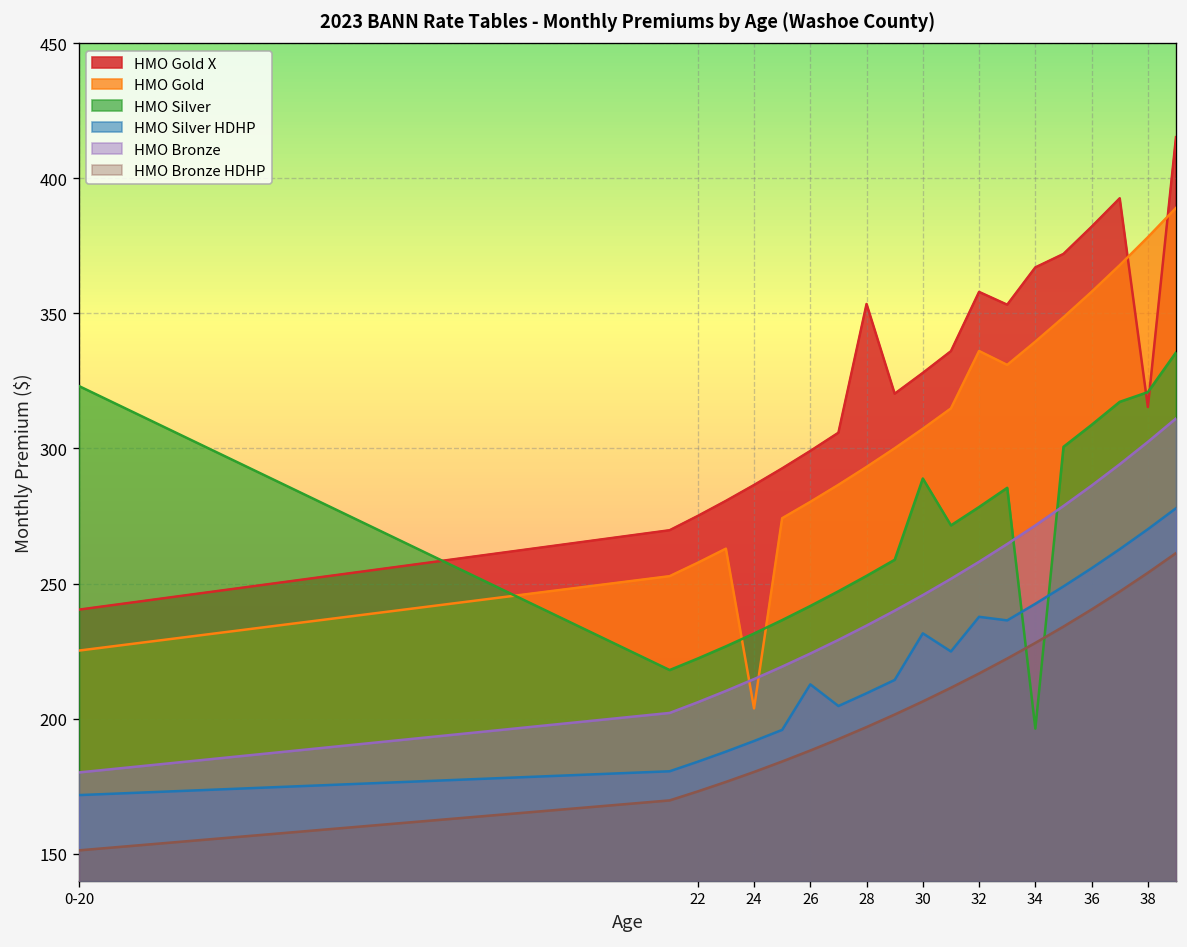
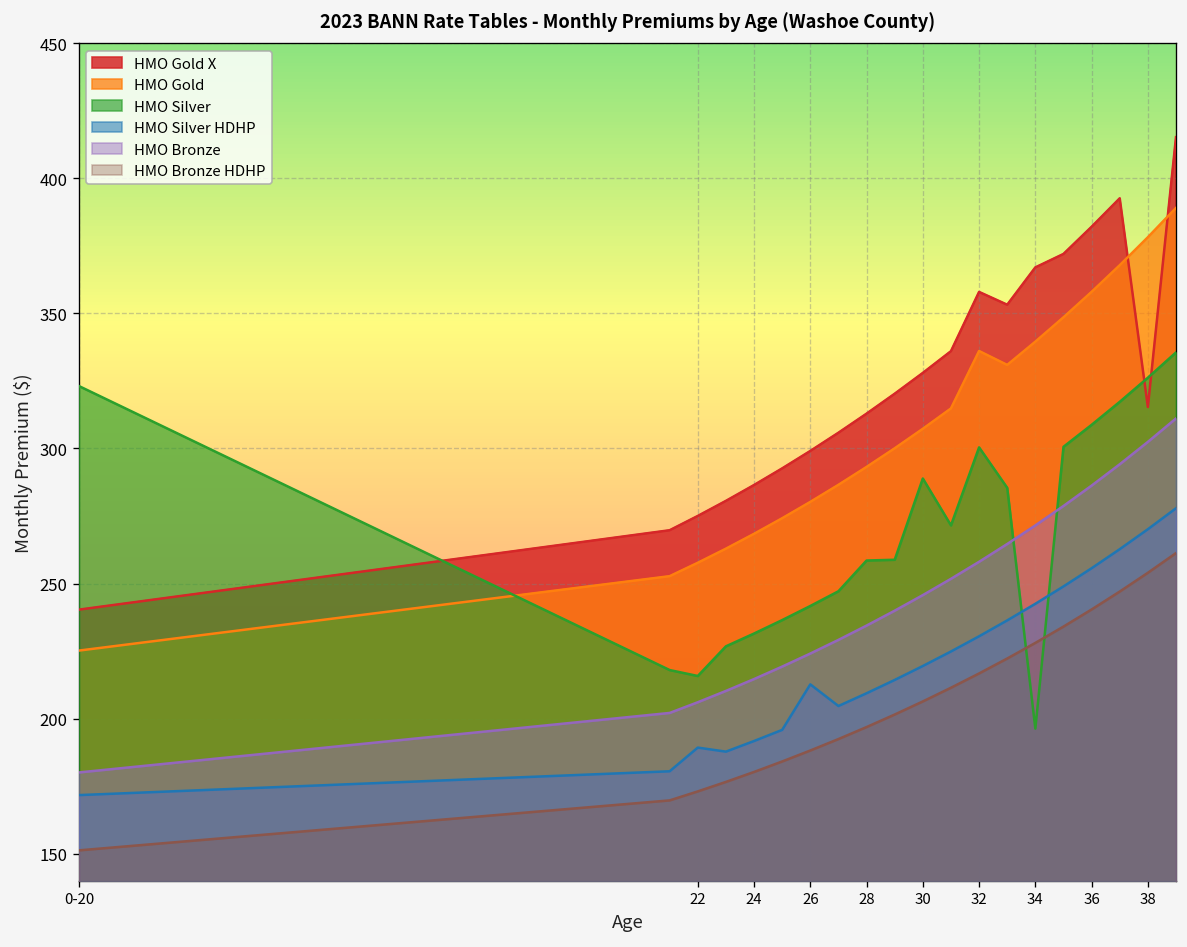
  {
    "HMO Gold X": {
      "0-20": 240,
      "22": 275,
      "24": 286,
      "26": 299,
-     "28": 354,
+     "28": 313,
      "30": 328,
      "32": 358,
      "34": 367,
      "36": 382,
      "38": 315
    },
    "HMO Gold": {
      "0-20": 225,
      "22": 258,
-     "24": 204,
+     "24": 268,
      "26": 280,
      "28": 293,
      "30": 307,
      "32": 336,
      "34": 340,
      "36": 358,
      "38": 378
    },
    "HMO Silver": {
      "0-20": 323,
-     "22": 222,
+     "22": 216,
      "24": 232,
      "26": 242,
-     "28": 253,
+     "28": 259,
      "30": 289,
-     "32": 278,
+     "32": 300,
      "34": 196,
      "36": 309,
-     "38": 321
+     "38": 326
    },
    "HMO Silver HDHP": {
      "0-20": 172,
-     "22": 184,
+     "22": 189,
      "24": 192,
      "26": 213,
      "28": 209,
-     "30": 232,
-     "32": 238,
+     "30": 219,
+     "32": 230,
      "34": 243,
      "36": 256,
      "38": 270
    }
  }
